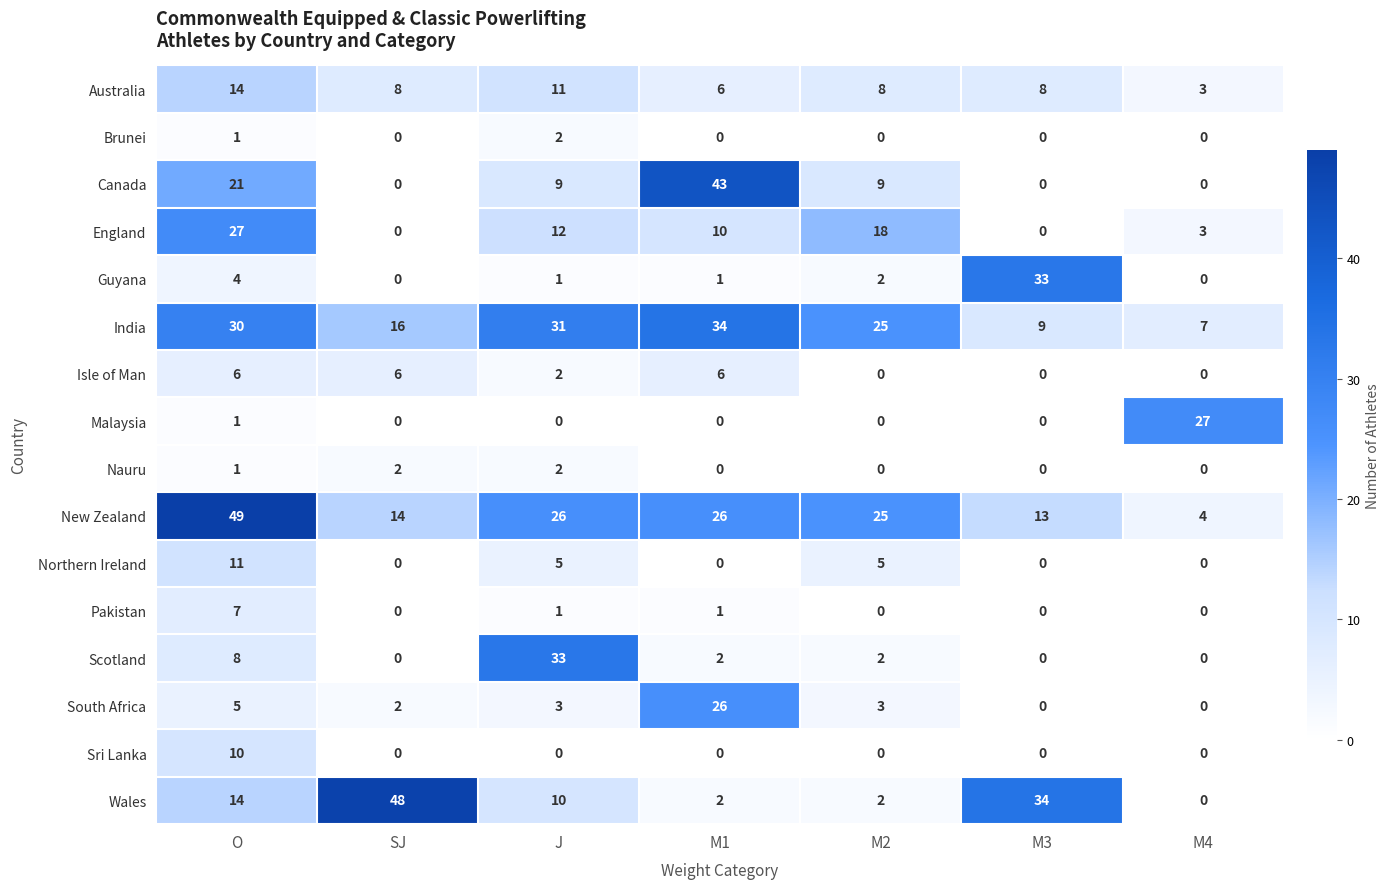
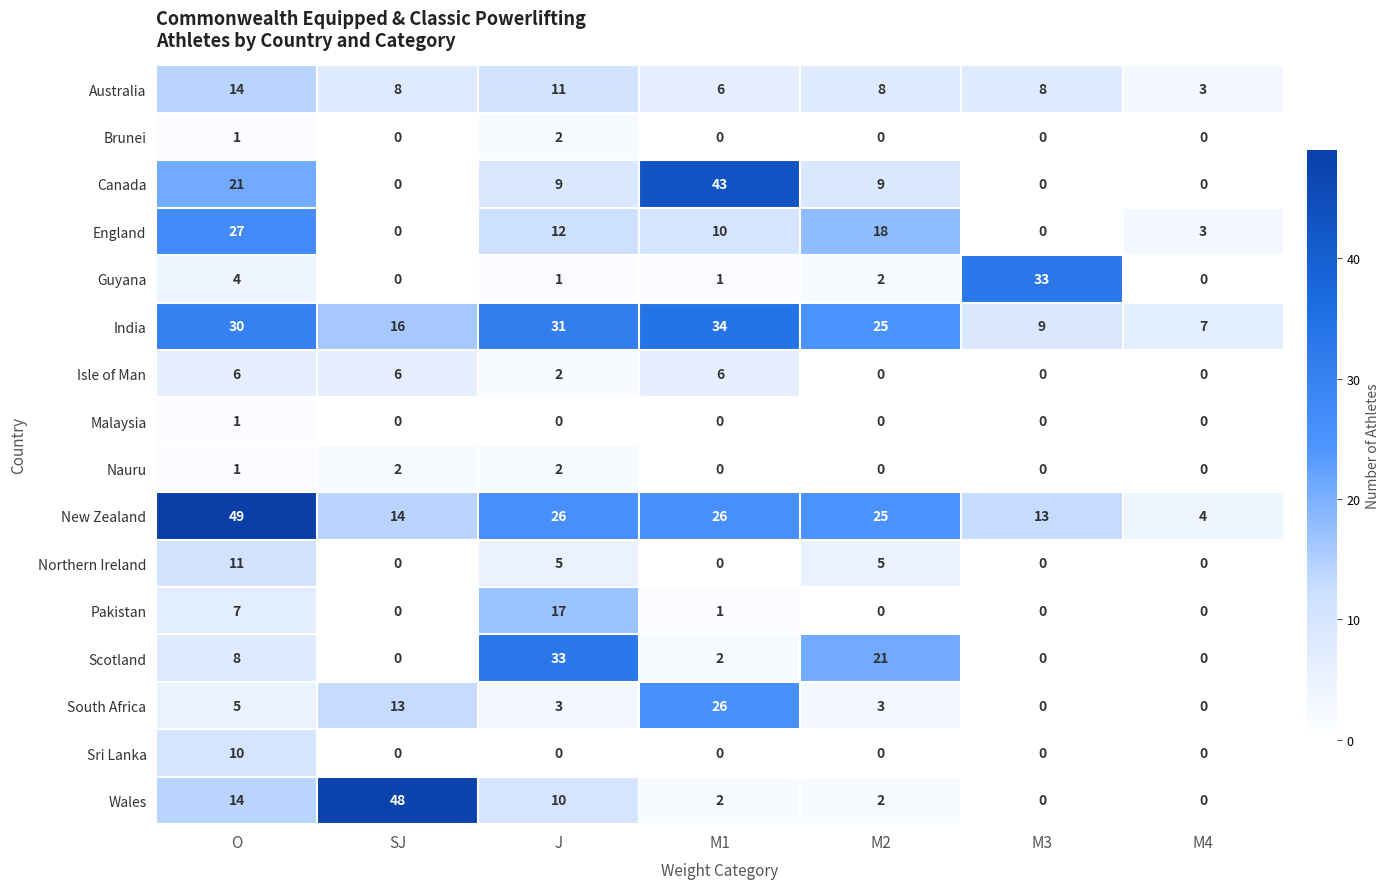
  {
    "Australia": {
      "O": 14,
      "SJ": 8,
      "J": 11,
      "M1": 6,
      "M2": 8,
      "M3": 8,
      "M4": 3
    },
    "Brunei": {
      "O": 1,
      "SJ": 0,
      "J": 2,
      "M1": 0,
      "M2": 0,
      "M3": 0,
      "M4": 0
    },
    "Canada": {
      "O": 21,
      "SJ": 0,
      "J": 9,
      "M1": 43,
      "M2": 9,
      "M3": 0,
      "M4": 0
    },
    "England": {
      "O": 27,
      "SJ": 0,
      "J": 12,
      "M1": 10,
      "M2": 18,
      "M3": 0,
      "M4": 3
    },
    "Guyana": {
      "O": 4,
      "SJ": 0,
      "J": 1,
      "M1": 1,
      "M2": 2,
      "M3": 33,
      "M4": 0
    },
    "India": {
      "O": 30,
      "SJ": 16,
      "J": 31,
      "M1": 34,
      "M2": 25,
      "M3": 9,
      "M4": 7
    },
    "Isle of Man": {
      "O": 6,
      "SJ": 6,
      "J": 2,
      "M1": 6,
      "M2": 0,
      "M3": 0,
      "M4": 0
    },
    "Malaysia": {
      "O": 1,
      "SJ": 0,
      "J": 0,
      "M1": 0,
      "M2": 0,
      "M3": 0,
-     "M4": 27
+     "M4": 0
    },
    "Nauru": {
      "O": 1,
      "SJ": 2,
      "J": 2,
      "M1": 0,
      "M2": 0,
      "M3": 0,
      "M4": 0
    },
    "New Zealand": {
      "O": 49,
      "SJ": 14,
      "J": 26,
      "M1": 26,
      "M2": 25,
      "M3": 13,
      "M4": 4
    },
    "Northern Ireland": {
      "O": 11,
      "SJ": 0,
      "J": 5,
      "M1": 0,
      "M2": 5,
      "M3": 0,
      "M4": 0
    },
    "Pakistan": {
      "O": 7,
      "SJ": 0,
-     "J": 1,
+     "J": 17,
      "M1": 1,
      "M2": 0,
      "M3": 0,
      "M4": 0
    },
    "Scotland": {
      "O": 8,
      "SJ": 0,
      "J": 33,
      "M1": 2,
-     "M2": 2,
+     "M2": 21,
      "M3": 0,
      "M4": 0
    },
    "South Africa": {
      "O": 5,
-     "SJ": 2,
+     "SJ": 13,
      "J": 3,
      "M1": 26,
      "M2": 3,
      "M3": 0,
      "M4": 0
    },
    "Sri Lanka": {
      "O": 10,
      "SJ": 0,
      "J": 0,
      "M1": 0,
      "M2": 0,
      "M3": 0,
      "M4": 0
    },
    "Wales": {
      "O": 14,
      "SJ": 48,
      "J": 10,
      "M1": 2,
      "M2": 2,
-     "M3": 34,
+     "M3": 0,
      "M4": 0
    }
  }
